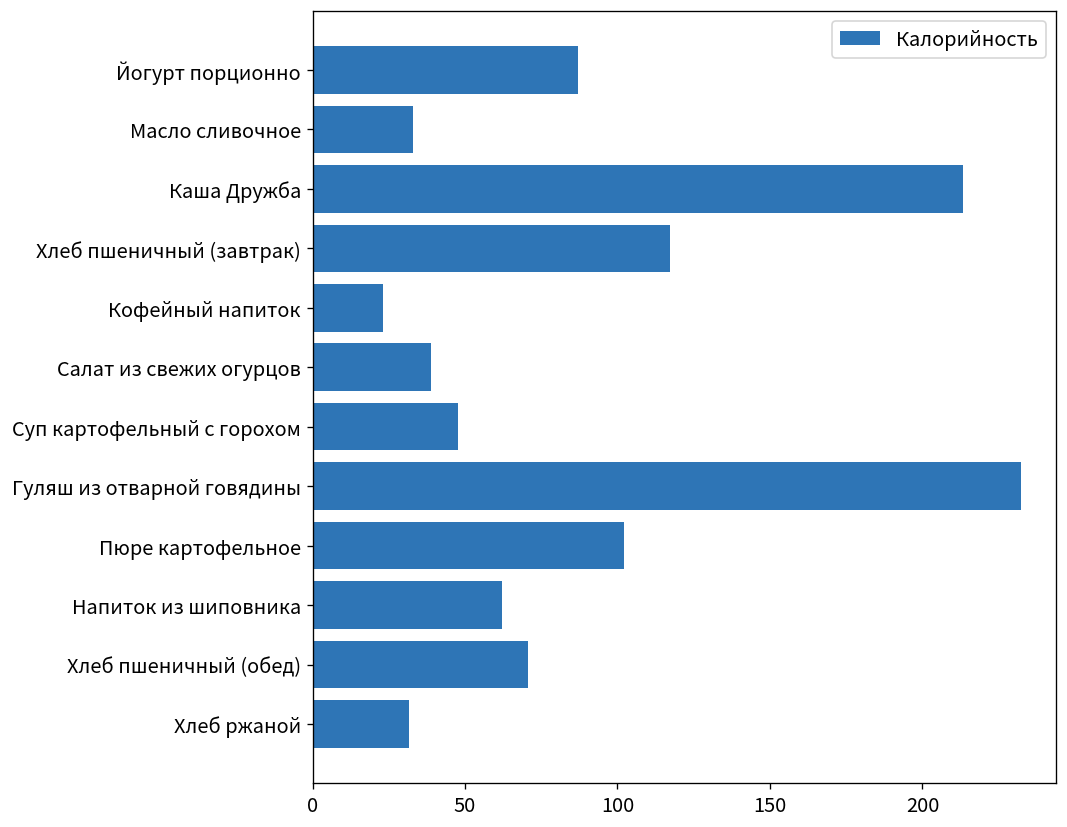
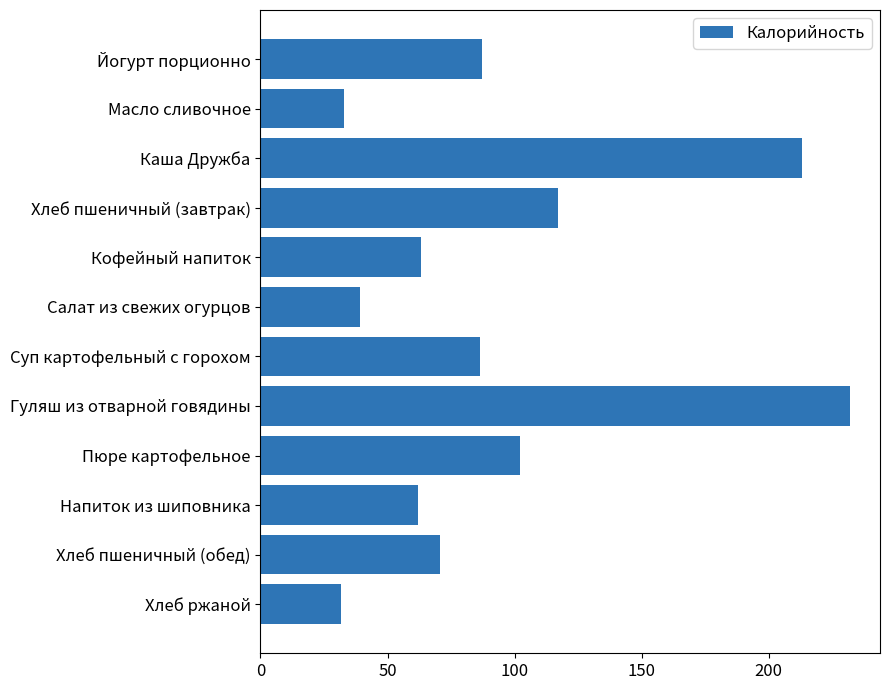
  {
    "Йогурт порционно": 87,
    "Масло сливочное": 33,
    "Каша Дружба": 213,
    "Хлеб пшеничный (завтрак)": 117,
-   "Кофейный напиток": 23,
+   "Кофейный напиток": 63,
    "Салат из свежих огурцов": 39,
-   "Суп картофельный с горохом": 48,
+   "Суп картофельный с горохом": 86,
    "Гуляш из отварной говядины": 232,
    "Пюре картофельное": 102,
    "Напиток из шиповника": 62,
    "Хлеб пшеничный (обед)": 71,
    "Хлеб ржаной": 32
  }
